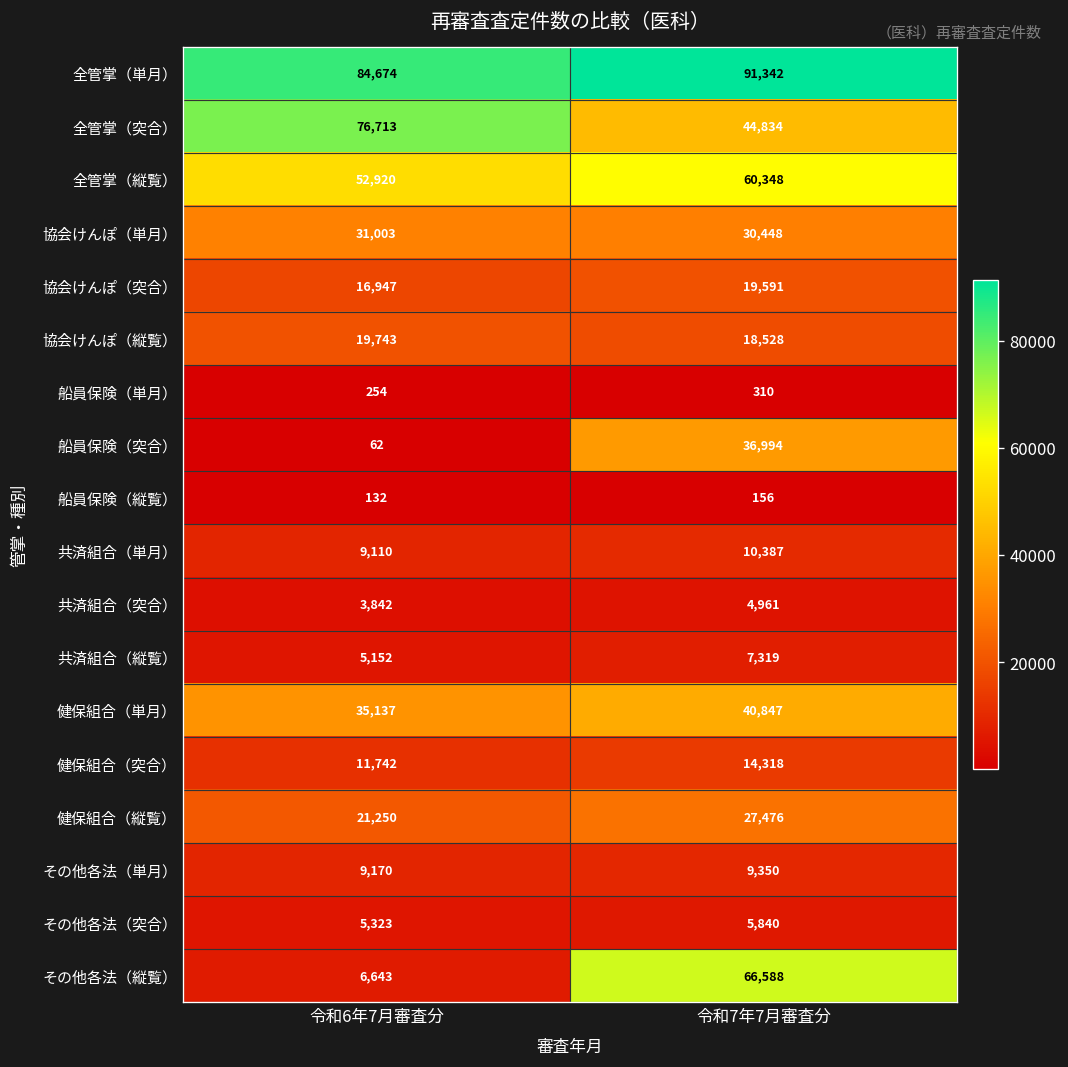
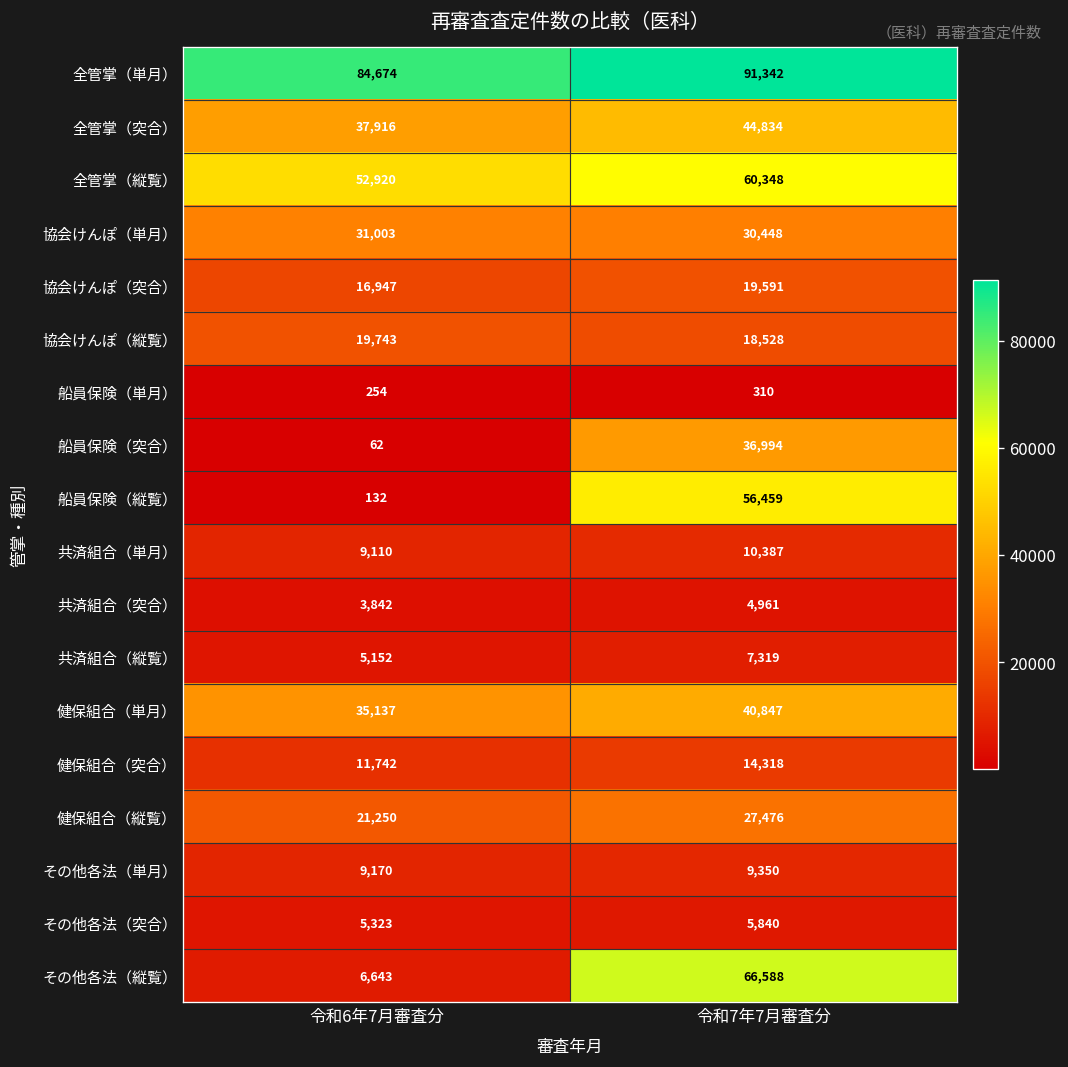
  {
    "全管掌（単月）": {
      "令和6年7月審査分": "84,674",
      "令和7年7月審査分": "91,342"
    },
    "全管掌（突合）": {
-     "令和6年7月審査分": "76,713",
+     "令和6年7月審査分": "37,916",
      "令和7年7月審査分": "44,834"
    },
    "全管掌（縦覧）": {
      "令和6年7月審査分": "52,920",
      "令和7年7月審査分": "60,348"
    },
    "協会けんぽ（単月）": {
      "令和6年7月審査分": "31,003",
      "令和7年7月審査分": "30,448"
    },
    "協会けんぽ（突合）": {
      "令和6年7月審査分": "16,947",
      "令和7年7月審査分": "19,591"
    },
    "協会けんぽ（縦覧）": {
      "令和6年7月審査分": "19,743",
      "令和7年7月審査分": "18,528"
    },
    "船員保険（単月）": {
      "令和6年7月審査分": "254",
      "令和7年7月審査分": "310"
    },
    "船員保険（突合）": {
      "令和6年7月審査分": "62",
      "令和7年7月審査分": "36,994"
    },
    "船員保険（縦覧）": {
      "令和6年7月審査分": "132",
-     "令和7年7月審査分": "156"
+     "令和7年7月審査分": "56,459"
    },
    "共済組合（単月）": {
      "令和6年7月審査分": "9,110",
      "令和7年7月審査分": "10,387"
    },
    "共済組合（突合）": {
      "令和6年7月審査分": "3,842",
      "令和7年7月審査分": "4,961"
    },
    "共済組合（縦覧）": {
      "令和6年7月審査分": "5,152",
      "令和7年7月審査分": "7,319"
    },
    "健保組合（単月）": {
      "令和6年7月審査分": "35,137",
      "令和7年7月審査分": "40,847"
    },
    "健保組合（突合）": {
      "令和6年7月審査分": "11,742",
      "令和7年7月審査分": "14,318"
    },
    "健保組合（縦覧）": {
      "令和6年7月審査分": "21,250",
      "令和7年7月審査分": "27,476"
    },
    "その他各法（単月）": {
      "令和6年7月審査分": "9,170",
      "令和7年7月審査分": "9,350"
    },
    "その他各法（突合）": {
      "令和6年7月審査分": "5,323",
      "令和7年7月審査分": "5,840"
    },
    "その他各法（縦覧）": {
      "令和6年7月審査分": "6,643",
      "令和7年7月審査分": "66,588"
    }
  }
